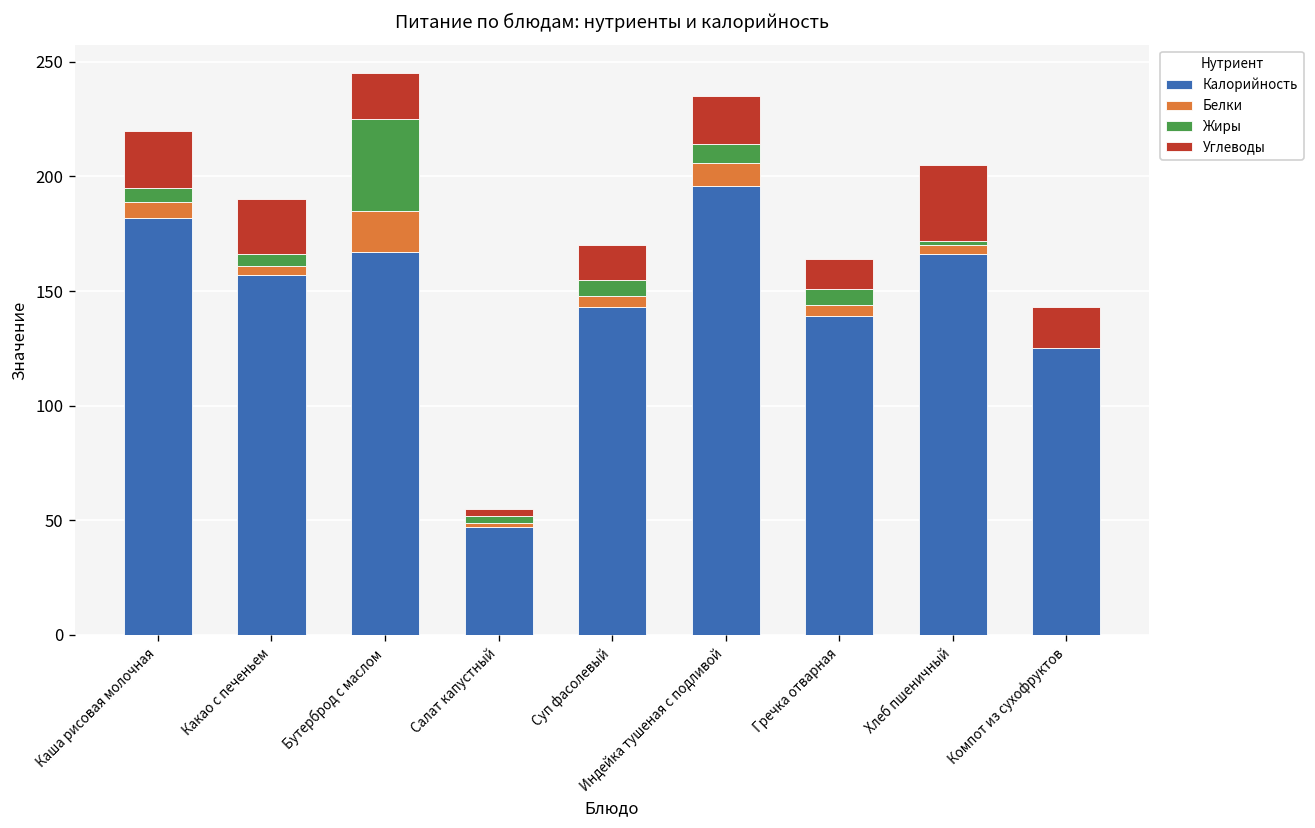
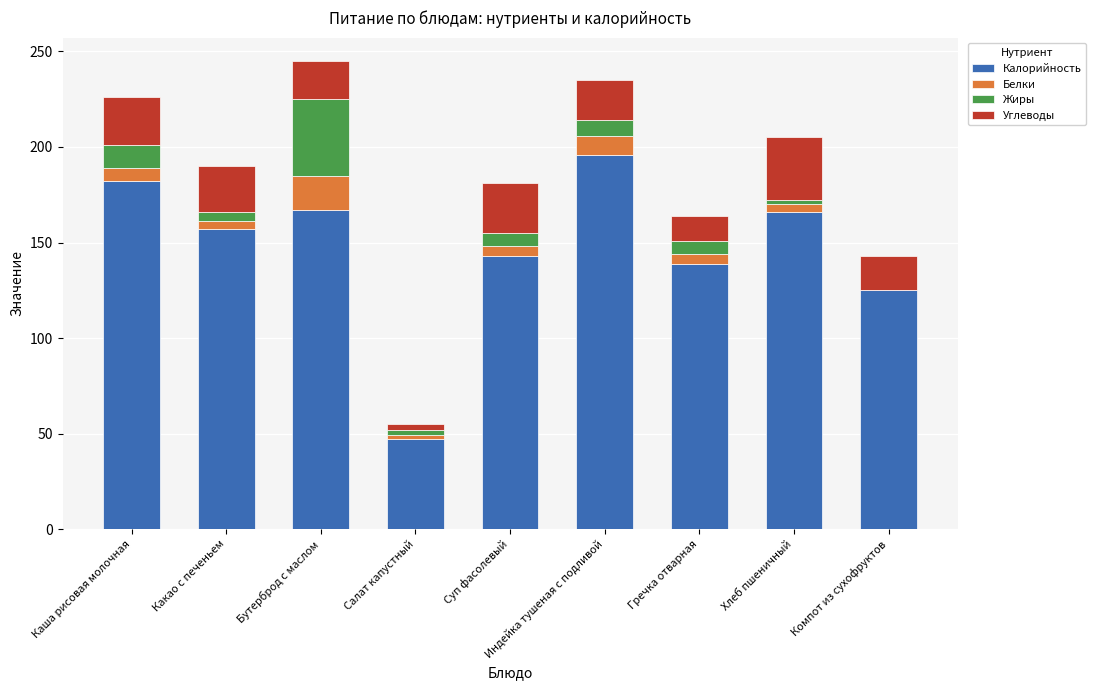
  {
    "Калорийность": {
      "Каша рисовая молочная": 182,
      "Какао с печеньем": 157,
      "Бутерброд с маслом": 167,
      "Салат капустный": 47,
      "Суп фасолевый": 143,
      "Индейка тушеная с подливой": 196,
      "Гречка отварная": 139,
      "Хлеб пшеничный": 166,
      "Компот из сухофруктов": 125
    },
    "Белки": {
      "Каша рисовая молочная": 7,
      "Какао с печеньем": 4,
      "Бутерброд с маслом": 18,
      "Салат капустный": 2,
      "Суп фасолевый": 5,
      "Индейка тушеная с подливой": 10,
      "Гречка отварная": 5,
      "Хлеб пшеничный": 4,
      "Компот из сухофруктов": 0
    },
    "Жиры": {
-     "Каша рисовая молочная": 6,
+     "Каша рисовая молочная": 12,
      "Какао с печеньем": 5,
      "Бутерброд с маслом": 40,
      "Салат капустный": 3,
      "Суп фасолевый": 7,
      "Индейка тушеная с подливой": 8,
      "Гречка отварная": 7,
      "Хлеб пшеничный": 2,
      "Компот из сухофруктов": 0
    },
    "Углеводы": {
      "Каша рисовая молочная": 25,
      "Какао с печеньем": 24,
      "Бутерброд с маслом": 20,
      "Салат капустный": 3,
-     "Суп фасолевый": 15,
+     "Суп фасолевый": 26,
      "Индейка тушеная с подливой": 21,
      "Гречка отварная": 13,
      "Хлеб пшеничный": 33,
      "Компот из сухофруктов": 18
    }
  }
